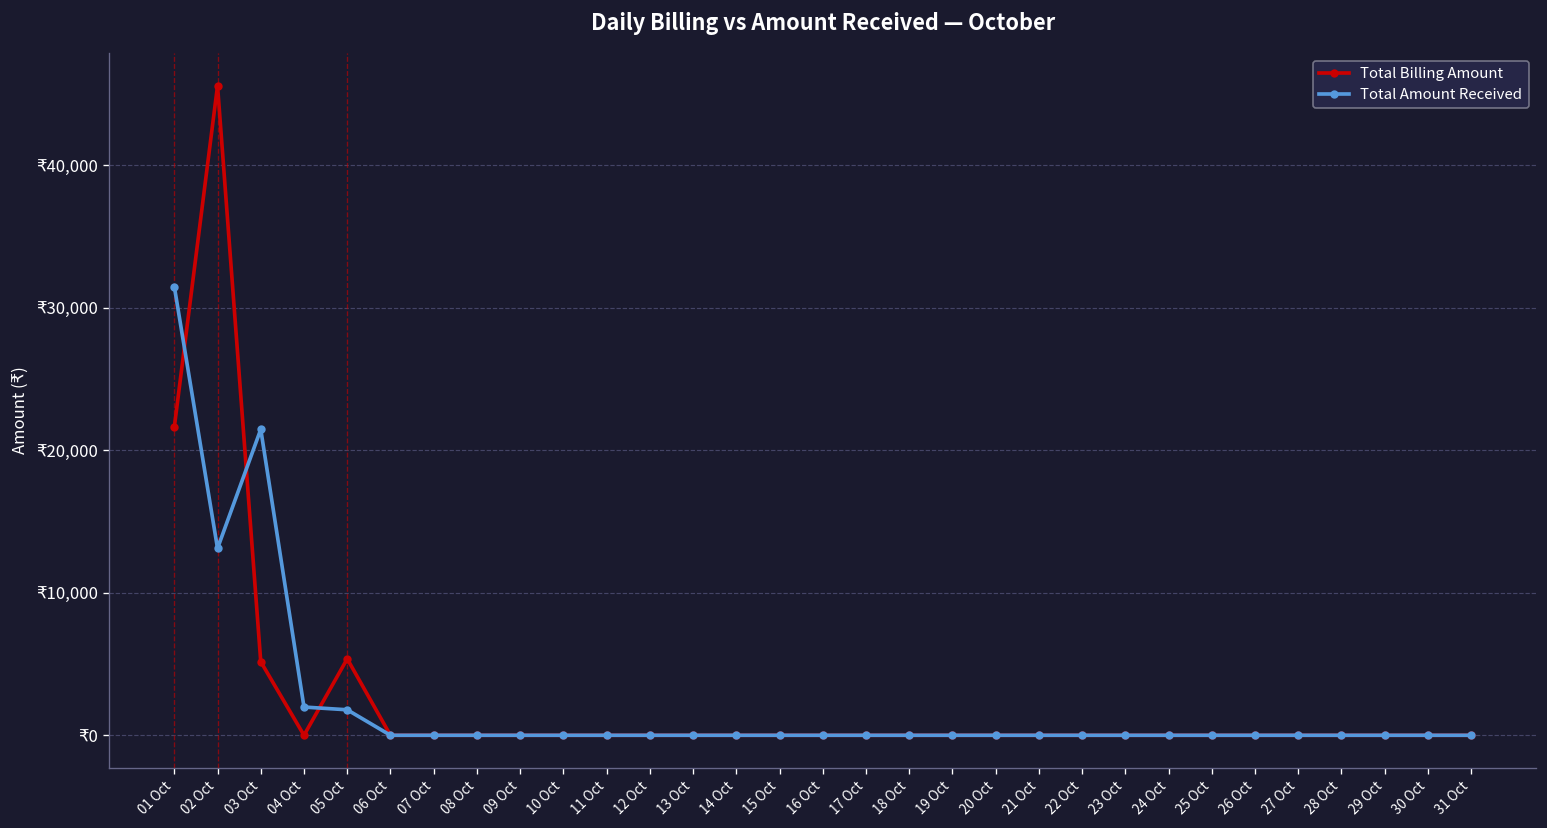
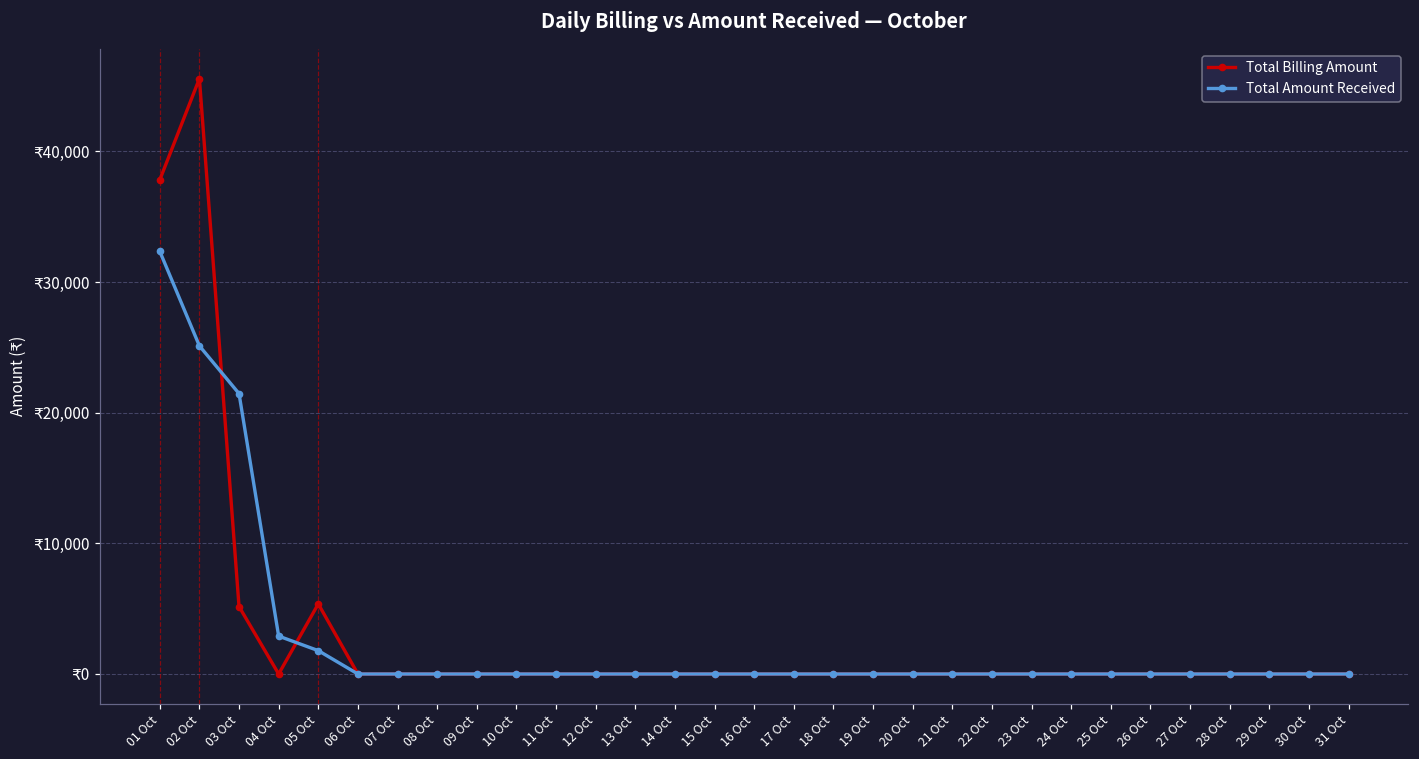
  {
    "Total Billing Amount": {
-     "01 Oct": "₹21,600",
+     "01 Oct": "₹37,800",
      "02 Oct": "₹45,600",
      "03 Oct": "₹5,200",
      "04 Oct": "₹0",
      "05 Oct": "₹5,400"
    },
    "Total Amount Received": {
-     "01 Oct": "₹31,500",
-     "02 Oct": "₹13,100",
+     "01 Oct": "₹32,300",
+     "02 Oct": "₹25,100",
      "03 Oct": "₹21,500",
-     "04 Oct": "₹2,000",
+     "04 Oct": "₹2,900",
      "05 Oct": "₹1,800"
    }
  }
